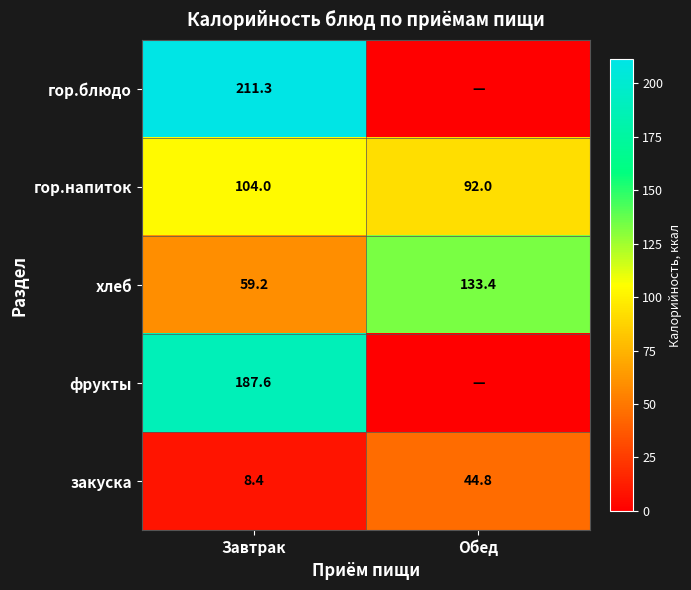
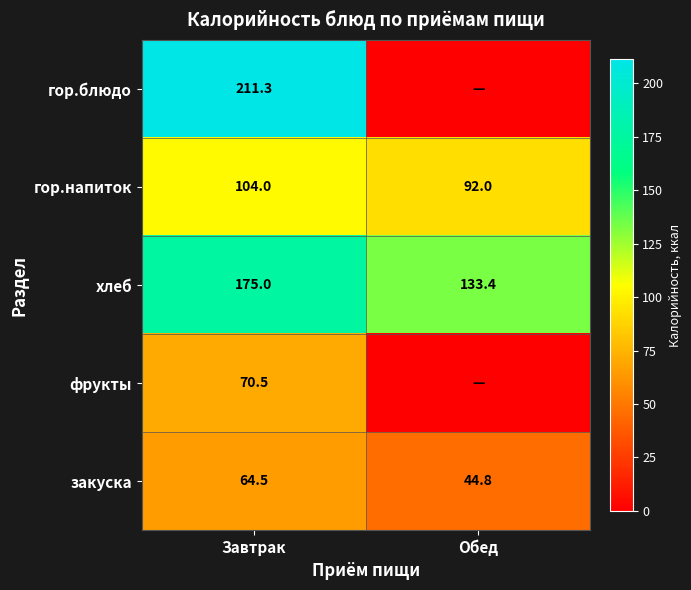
  {
    "гор.блюдо": {
      "Завтрак": 211.3
    },
    "гор.напиток": {
      "Завтрак": 104.0,
      "Обед": 92.0
    },
    "хлеб": {
-     "Завтрак": 59.2,
+     "Завтрак": 175.0,
      "Обед": 133.4
    },
    "фрукты": {
-     "Завтрак": 187.6
+     "Завтрак": 70.5
    },
    "закуска": {
-     "Завтрак": 8.4,
+     "Завтрак": 64.5,
      "Обед": 44.8
    }
  }
